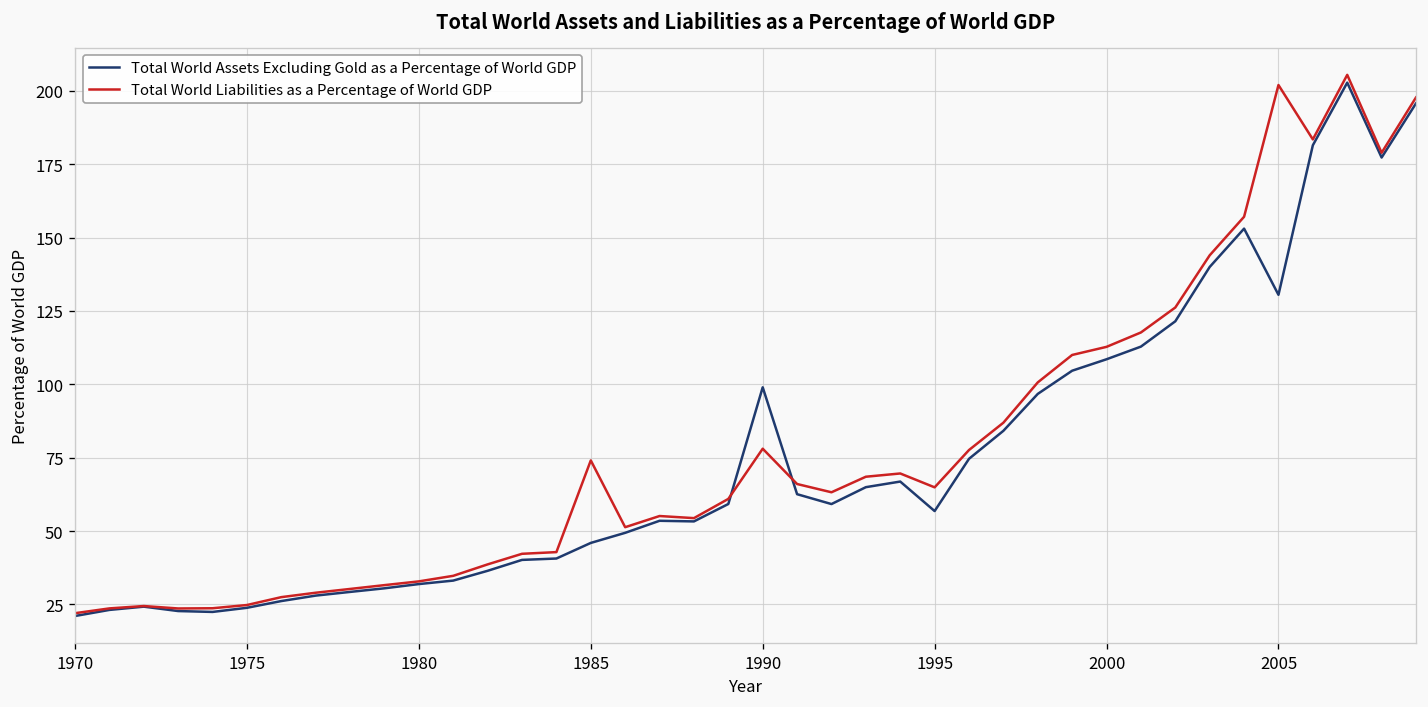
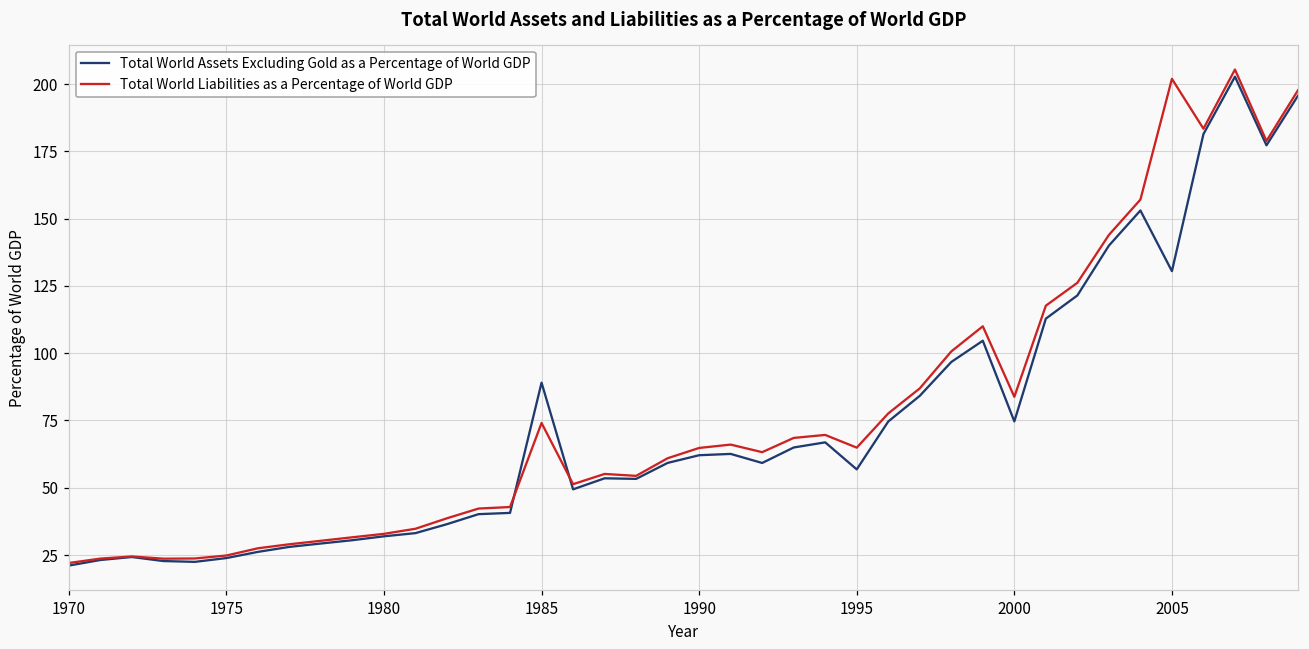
  {
    "Total World Assets Excluding Gold as a Percentage of World GDP": {
-     "1985": 46,
-     "1990": 99,
+     "1985": 89,
+     "1990": 62,
      "1995": 57,
-     "2000": 109,
+     "2000": 75,
      "2005": 131
    },
    "Total World Liabilities as a Percentage of World GDP": {
      "1985": 74,
-     "1990": 78,
+     "1990": 65,
      "1995": 65,
-     "2000": 113,
+     "2000": 84,
      "2005": 202
    }
  }
